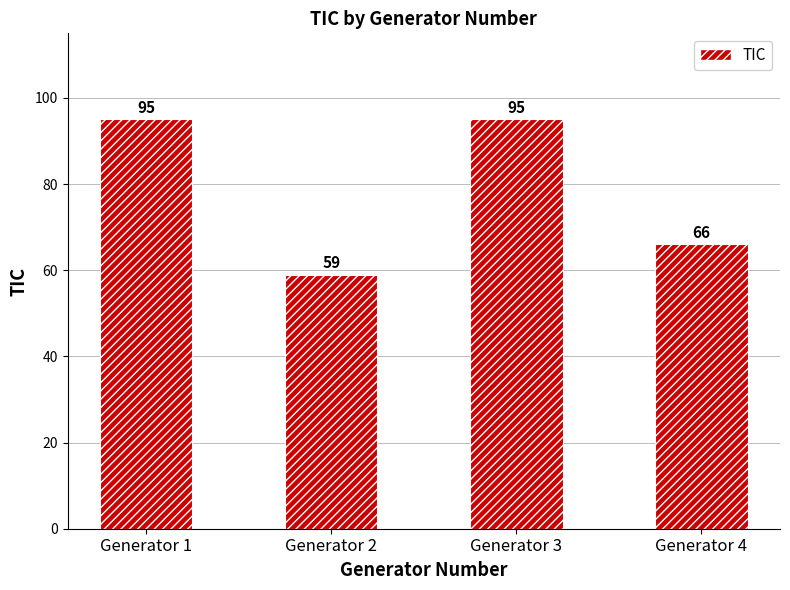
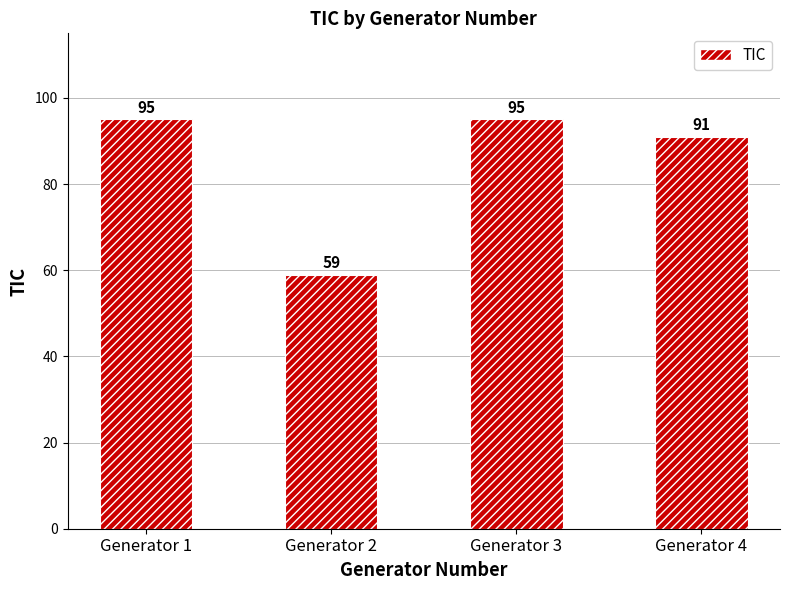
  {
    "Generator 1": 95,
    "Generator 2": 59,
    "Generator 3": 95,
-   "Generator 4": 66
+   "Generator 4": 91
  }
